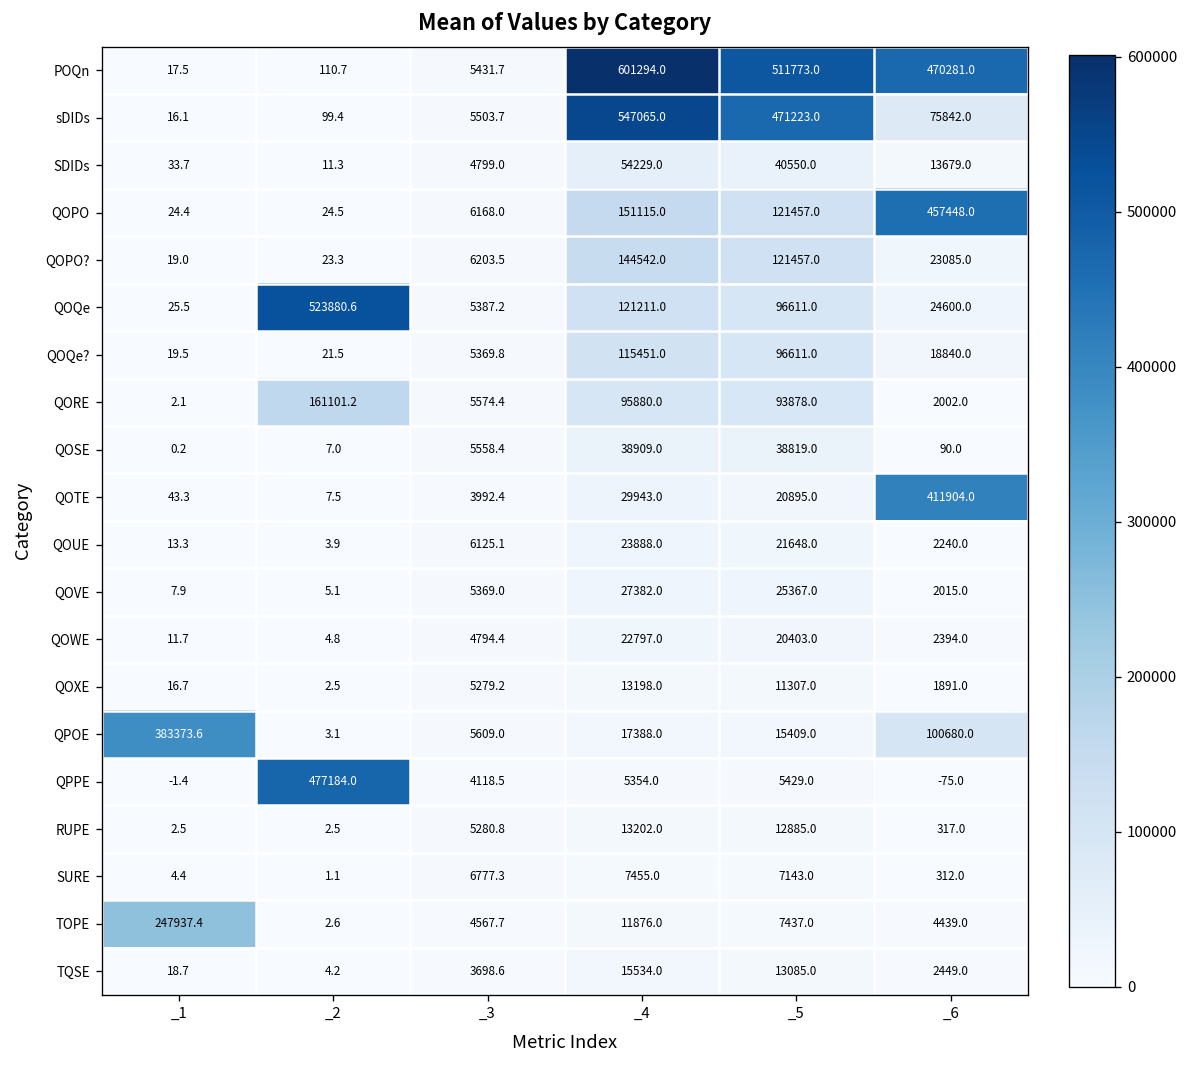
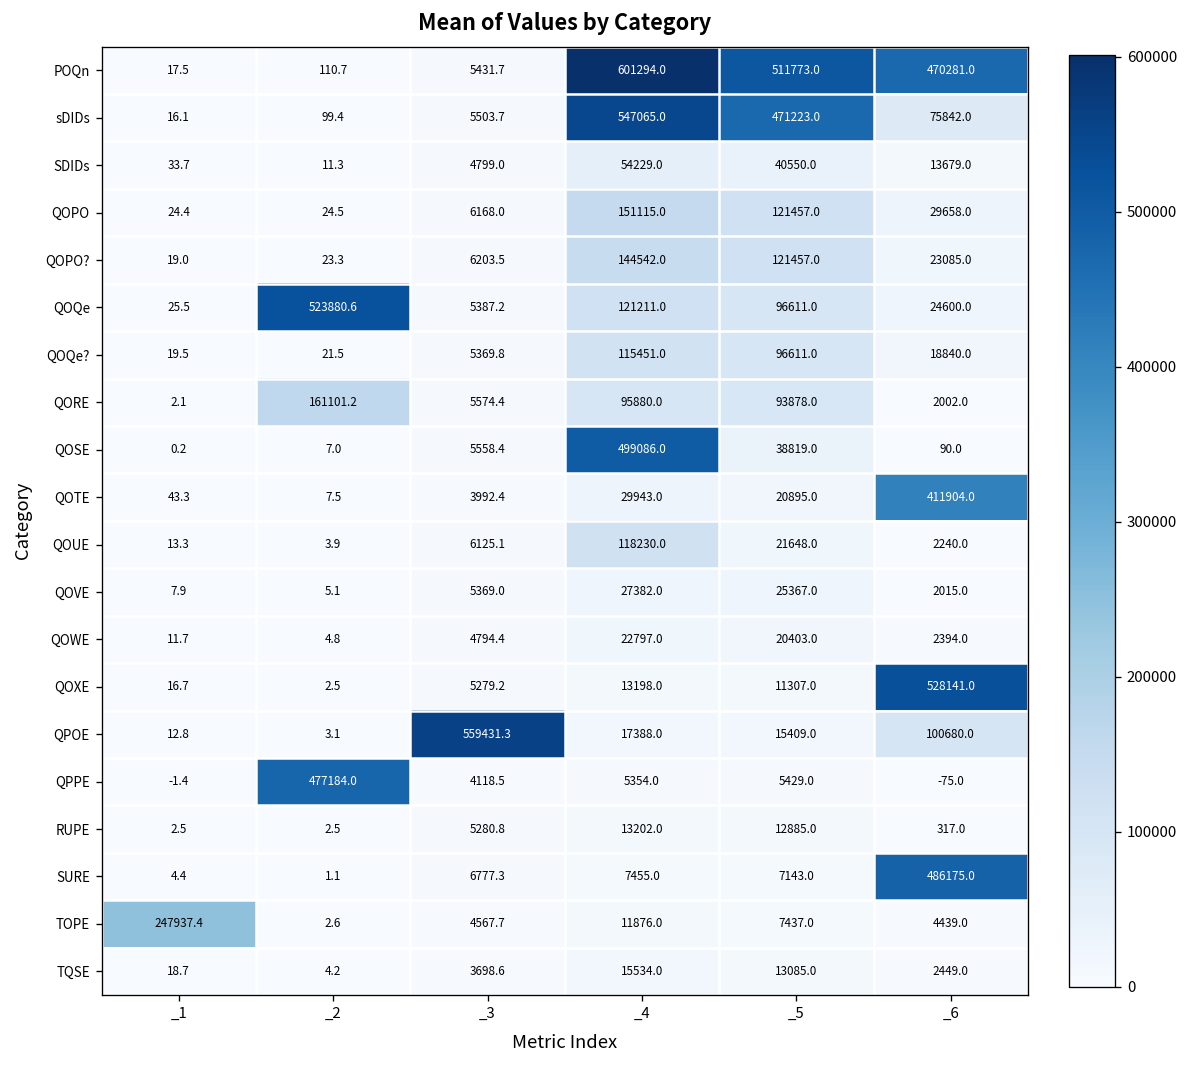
  {
    "POQn": {
      "_1": 17.5,
      "_2": 110.7,
      "_3": 5431.7,
      "_4": 601294.0,
      "_5": 511773.0,
      "_6": 470281.0
    },
    "sDIDs": {
      "_1": 16.1,
      "_2": 99.4,
      "_3": 5503.7,
      "_4": 547065.0,
      "_5": 471223.0,
      "_6": 75842.0
    },
    "SDIDs": {
      "_1": 33.7,
      "_2": 11.3,
      "_3": 4799.0,
      "_4": 54229.0,
      "_5": 40550.0,
      "_6": 13679.0
    },
    "QOPO": {
      "_1": 24.4,
      "_2": 24.5,
      "_3": 6168.0,
      "_4": 151115.0,
      "_5": 121457.0,
-     "_6": 457448.0
+     "_6": 29658.0
    },
    "QOPO?": {
      "_1": 19.0,
      "_2": 23.3,
      "_3": 6203.5,
      "_4": 144542.0,
      "_5": 121457.0,
      "_6": 23085.0
    },
    "QOQe": {
      "_1": 25.5,
      "_2": 523880.6,
      "_3": 5387.2,
      "_4": 121211.0,
      "_5": 96611.0,
      "_6": 24600.0
    },
    "QOQe?": {
      "_1": 19.5,
      "_2": 21.5,
      "_3": 5369.8,
      "_4": 115451.0,
      "_5": 96611.0,
      "_6": 18840.0
    },
    "QORE": {
      "_1": 2.1,
      "_2": 161101.2,
      "_3": 5574.4,
      "_4": 95880.0,
      "_5": 93878.0,
      "_6": 2002.0
    },
    "QOSE": {
      "_1": 0.2,
      "_2": 7.0,
      "_3": 5558.4,
-     "_4": 38909.0,
+     "_4": 499086.0,
      "_5": 38819.0,
      "_6": 90.0
    },
    "QOTE": {
      "_1": 43.3,
      "_2": 7.5,
      "_3": 3992.4,
      "_4": 29943.0,
      "_5": 20895.0,
      "_6": 411904.0
    },
    "QOUE": {
      "_1": 13.3,
      "_2": 3.9,
      "_3": 6125.1,
-     "_4": 23888.0,
+     "_4": 118230.0,
      "_5": 21648.0,
      "_6": 2240.0
    },
    "QOVE": {
      "_1": 7.9,
      "_2": 5.1,
      "_3": 5369.0,
      "_4": 27382.0,
      "_5": 25367.0,
      "_6": 2015.0
    },
    "QOWE": {
      "_1": 11.7,
      "_2": 4.8,
      "_3": 4794.4,
      "_4": 22797.0,
      "_5": 20403.0,
      "_6": 2394.0
    },
    "QOXE": {
      "_1": 16.7,
      "_2": 2.5,
      "_3": 5279.2,
      "_4": 13198.0,
      "_5": 11307.0,
-     "_6": 1891.0
+     "_6": 528141.0
    },
    "QPOE": {
-     "_1": 383373.6,
+     "_1": 12.8,
      "_2": 3.1,
-     "_3": 5609.0,
+     "_3": 559431.3,
      "_4": 17388.0,
      "_5": 15409.0,
      "_6": 100680.0
    },
    "QPPE": {
      "_1": -1.4,
      "_2": 477184.0,
      "_3": 4118.5,
      "_4": 5354.0,
      "_5": 5429.0,
      "_6": -75.0
    },
    "RUPE": {
      "_1": 2.5,
      "_2": 2.5,
      "_3": 5280.8,
      "_4": 13202.0,
      "_5": 12885.0,
      "_6": 317.0
    },
    "SURE": {
      "_1": 4.4,
      "_2": 1.1,
      "_3": 6777.3,
      "_4": 7455.0,
      "_5": 7143.0,
-     "_6": 312.0
+     "_6": 486175.0
    },
    "TOPE": {
      "_1": 247937.4,
      "_2": 2.6,
      "_3": 4567.7,
      "_4": 11876.0,
      "_5": 7437.0,
      "_6": 4439.0
    },
    "TQSE": {
      "_1": 18.7,
      "_2": 4.2,
      "_3": 3698.6,
      "_4": 15534.0,
      "_5": 13085.0,
      "_6": 2449.0
    }
  }
